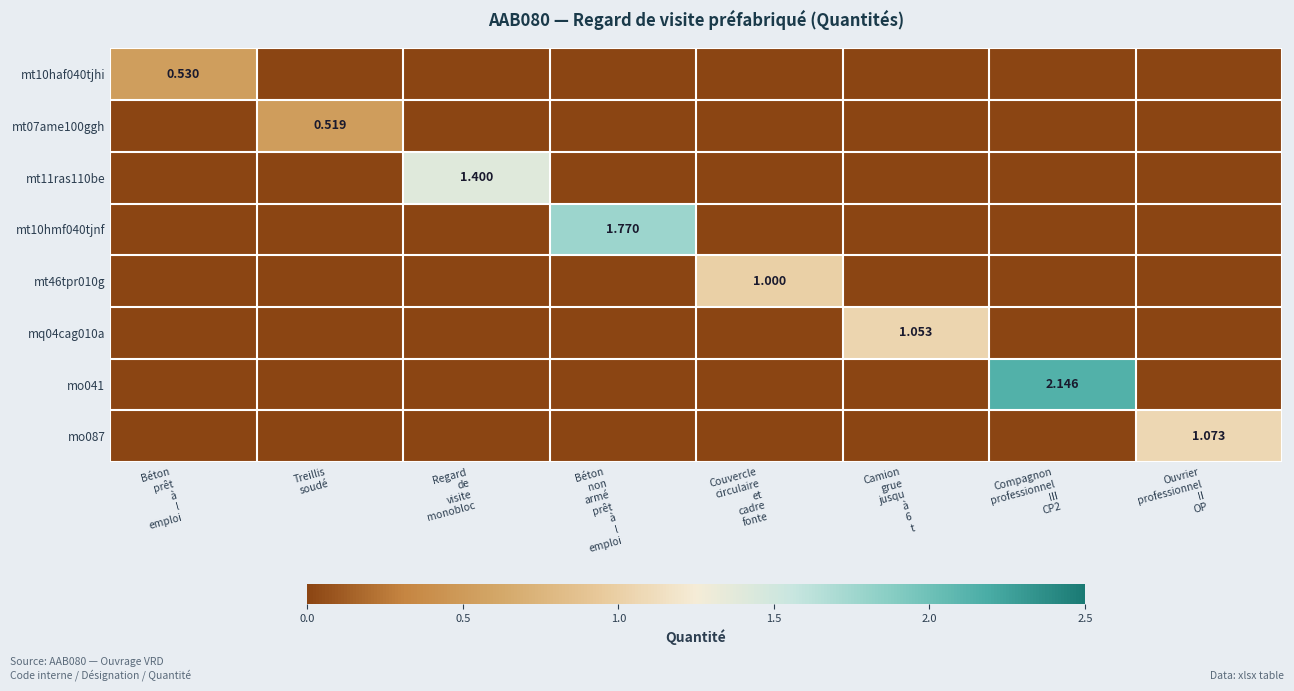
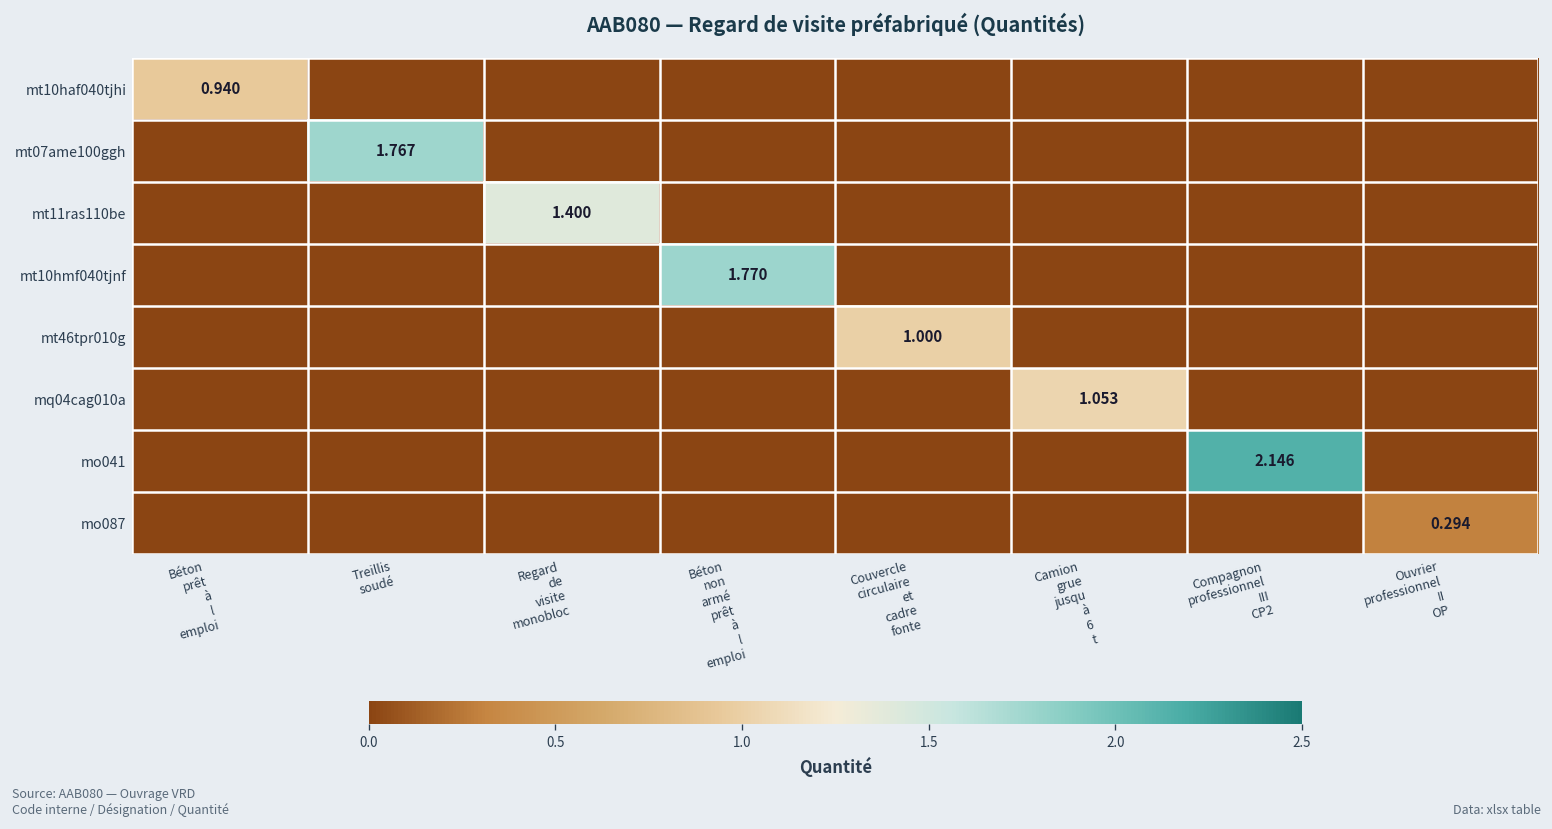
  {
    "mt10haf040tjhi": {
-     "Béton prêt à l emploi": 0.530
+     "Béton prêt à l emploi": 0.940
    },
    "mt07ame100ggh": {
-     "Treillis soudé": 0.519
+     "Treillis soudé": 1.767
    },
    "mt11ras110be": {
      "Regard de visite monobloc": 1.400
    },
    "mt10hmf040tjnf": {
      "Béton non armé prêt à l emploi": 1.770
    },
    "mt46tpr010g": {
      "Couvercle circulaire et cadre fonte": 1.000
    },
    "mq04cag010a": {
      "Camion grue jusqu à 6 t": 1.053
    },
    "mo041": {
      "Compagnon professionnel III CP2": 2.146
    },
    "mo087": {
-     "Ouvrier professionnel II OP": 1.073
+     "Ouvrier professionnel II OP": 0.294
    }
  }
